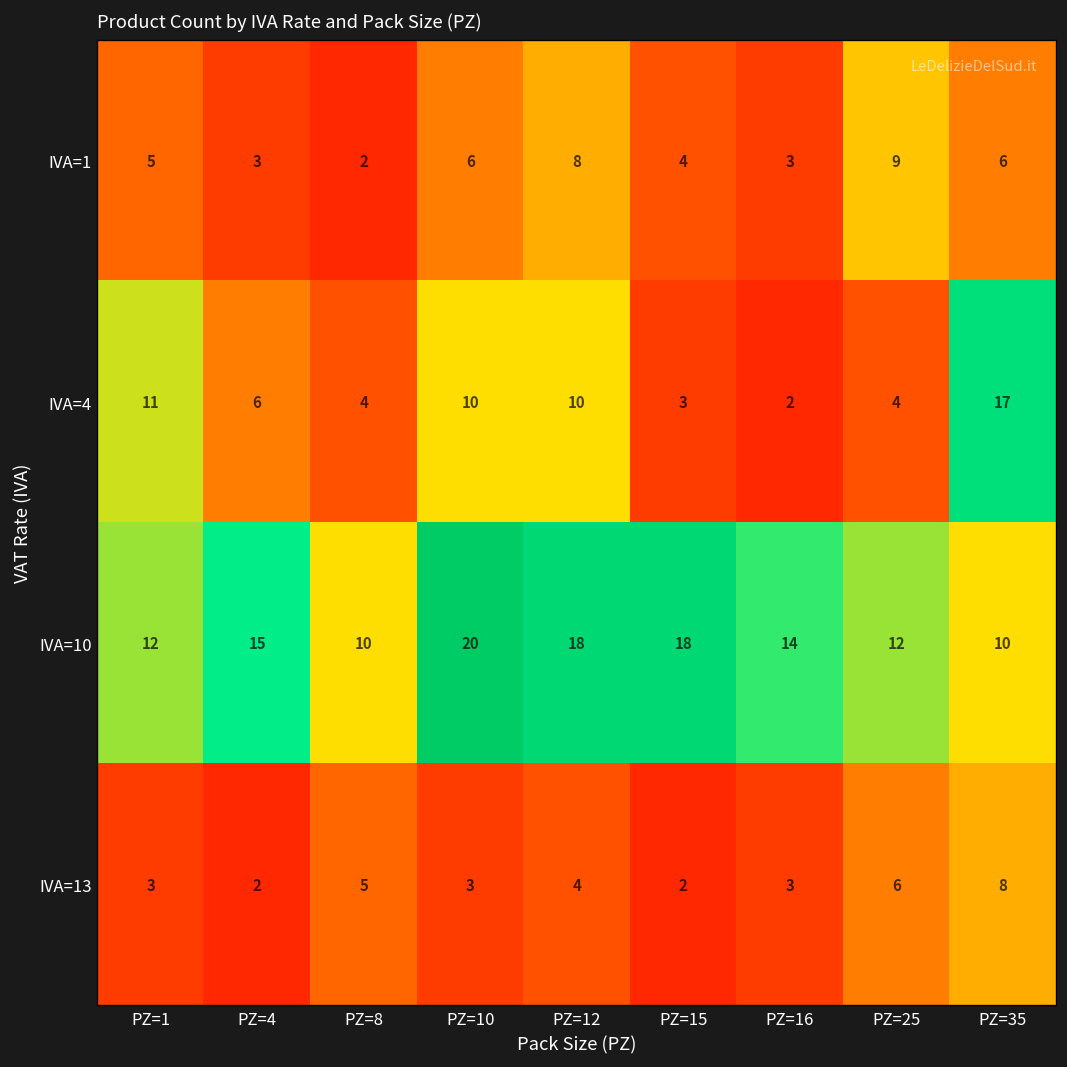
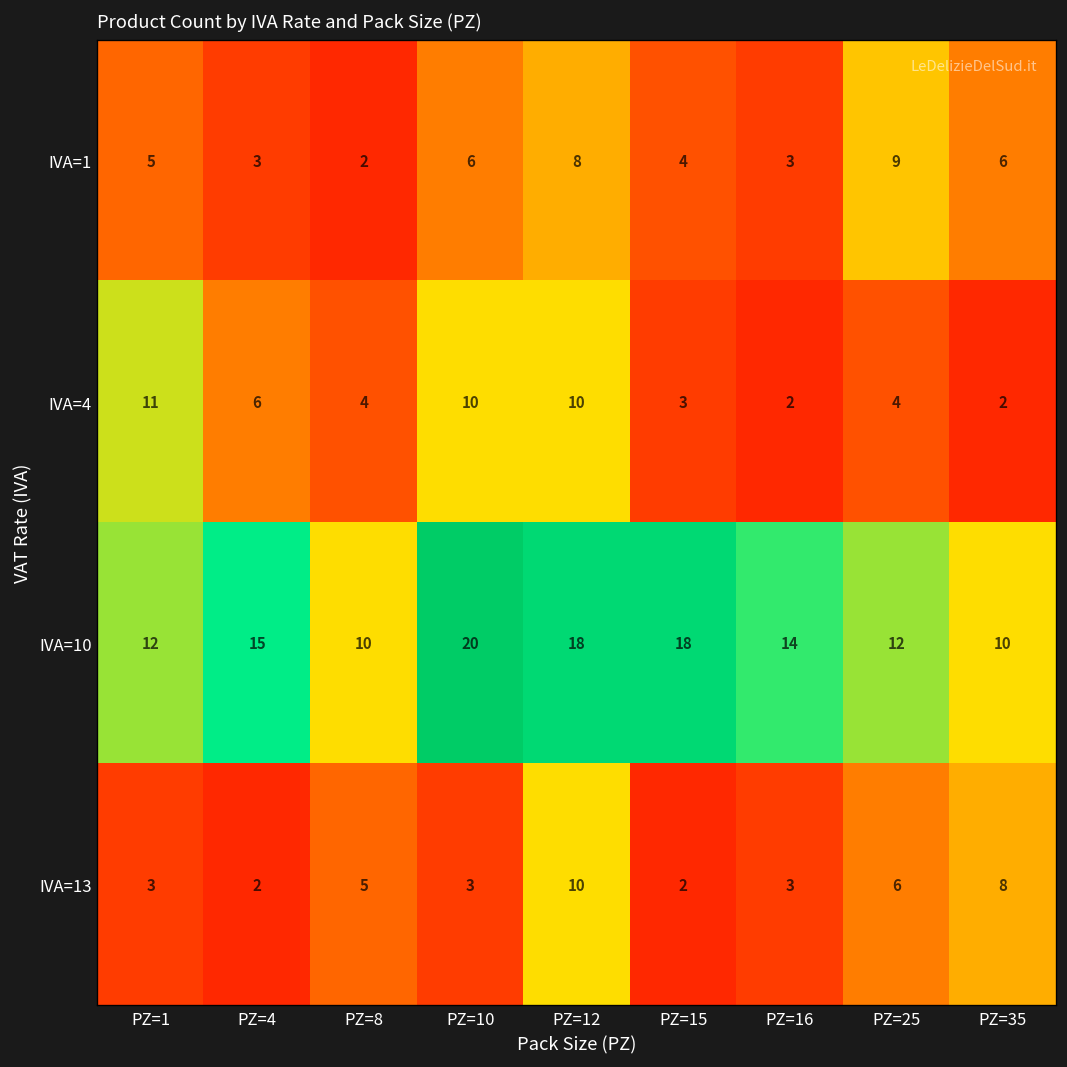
  {
    "IVA=1": {
      "PZ=1": 5,
      "PZ=4": 3,
      "PZ=8": 2,
      "PZ=10": 6,
      "PZ=12": 8,
      "PZ=15": 4,
      "PZ=16": 3,
      "PZ=25": 9
    },
    "IVA=4": {
      "PZ=1": 11,
      "PZ=4": 6,
      "PZ=8": 4,
      "PZ=10": 10,
      "PZ=12": 10,
      "PZ=15": 3,
      "PZ=16": 2,
      "PZ=25": 4,
-     "PZ=35": 17
+     "PZ=35": 2
    },
    "IVA=10": {
      "PZ=1": 12,
      "PZ=4": 15,
      "PZ=8": 10,
      "PZ=10": 20,
      "PZ=12": 18,
      "PZ=15": 18,
      "PZ=16": 14,
      "PZ=25": 12,
      "PZ=35": 10
    },
    "IVA=13": {
      "PZ=1": 3,
      "PZ=4": 2,
      "PZ=8": 5,
      "PZ=10": 3,
-     "PZ=12": 4,
+     "PZ=12": 10,
      "PZ=15": 2,
      "PZ=16": 3,
      "PZ=25": 6,
      "PZ=35": 8
    }
  }
